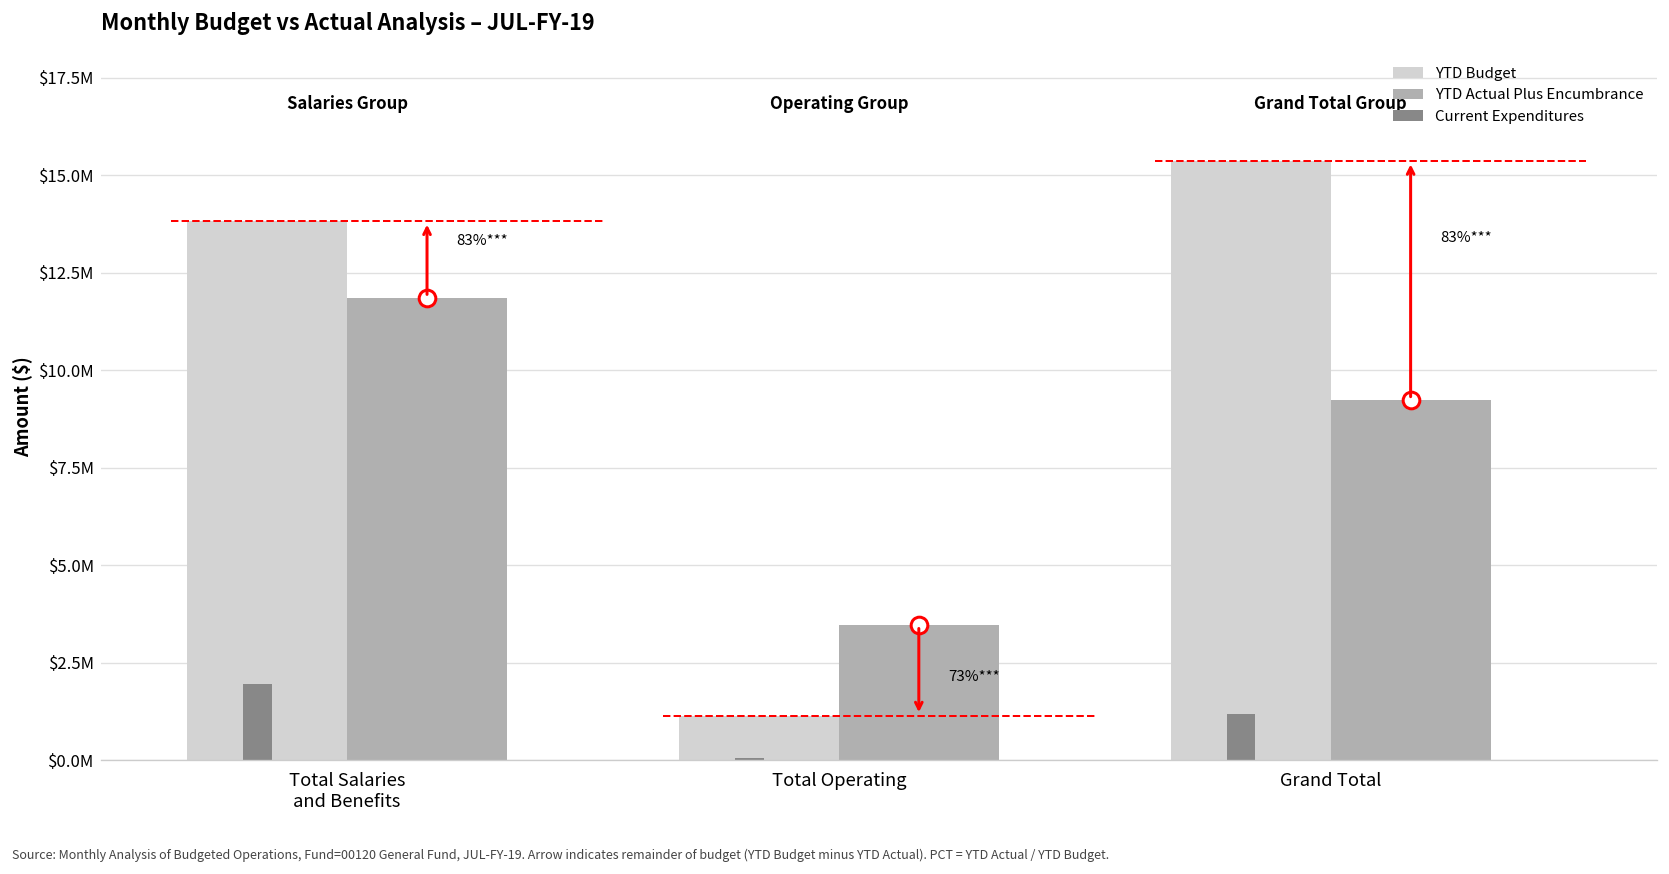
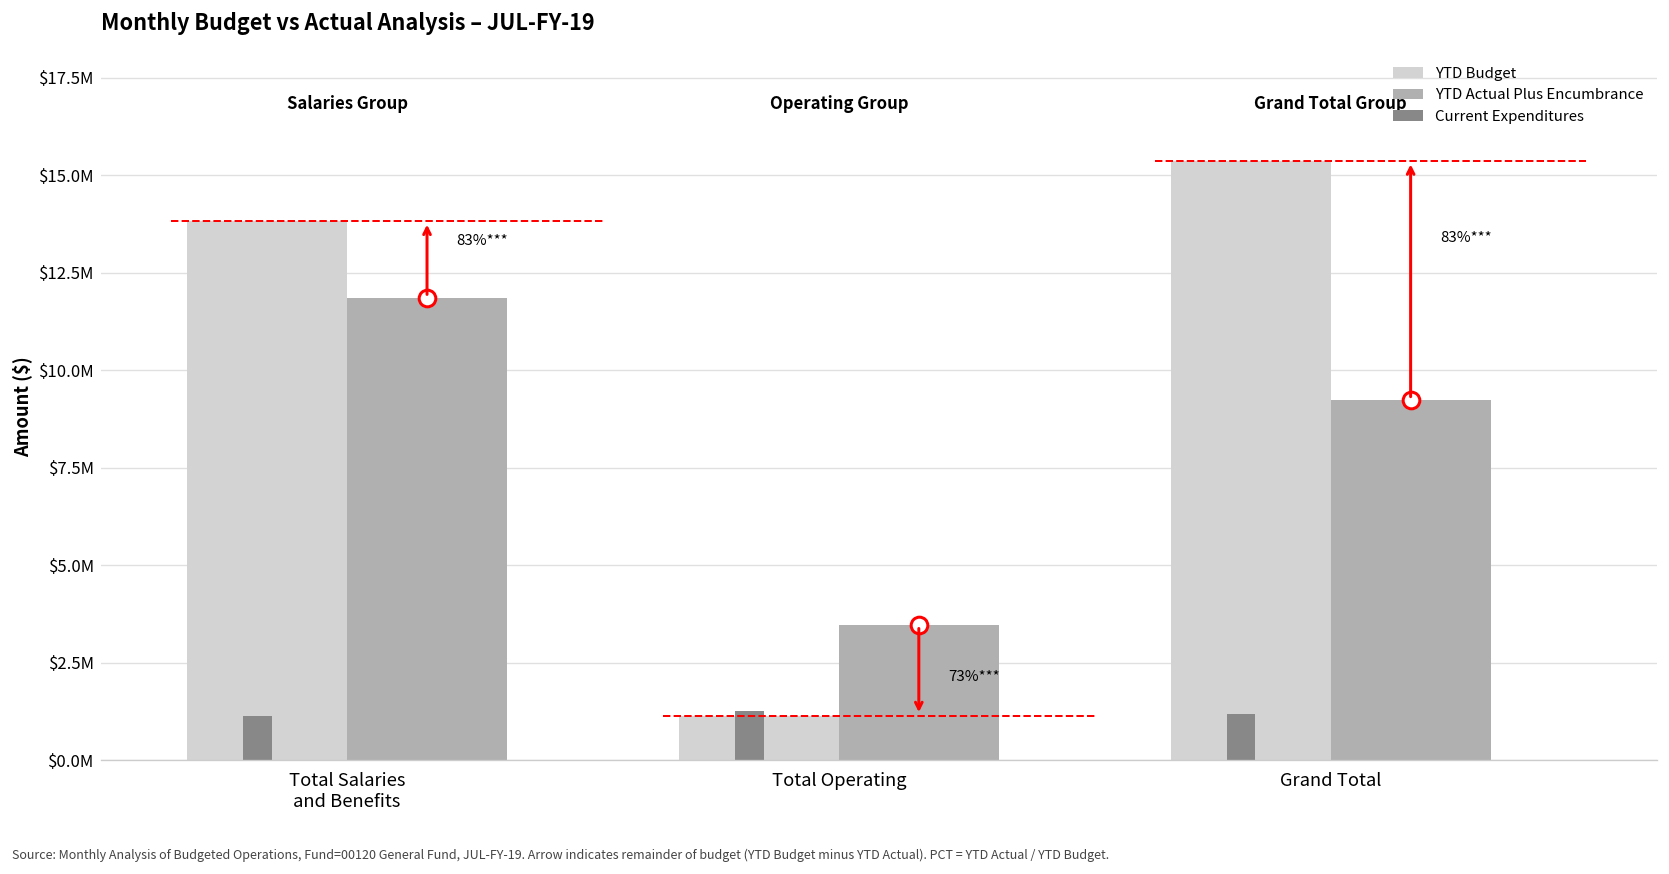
  {
    "YTD Budget": {
      "Total Salaries and Benefits": "$13800000",
      "Grand Total": "$15400000"
    },
    "YTD Actual Plus Encumbrance": {
      "Total Salaries and Benefits": "$11900000",
      "Grand Total": "$9200000"
    },
    "Current Expenditures": {
-     "Total Salaries and Benefits": "$2000000",
-     "Total Operating": "$100000"
+     "Total Salaries and Benefits": "$1100000",
+     "Total Operating": "$1300000"
    }
  }
